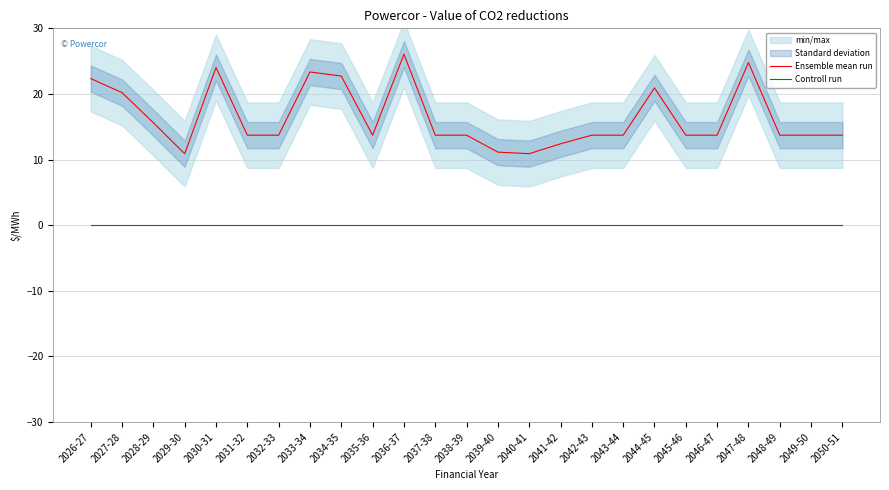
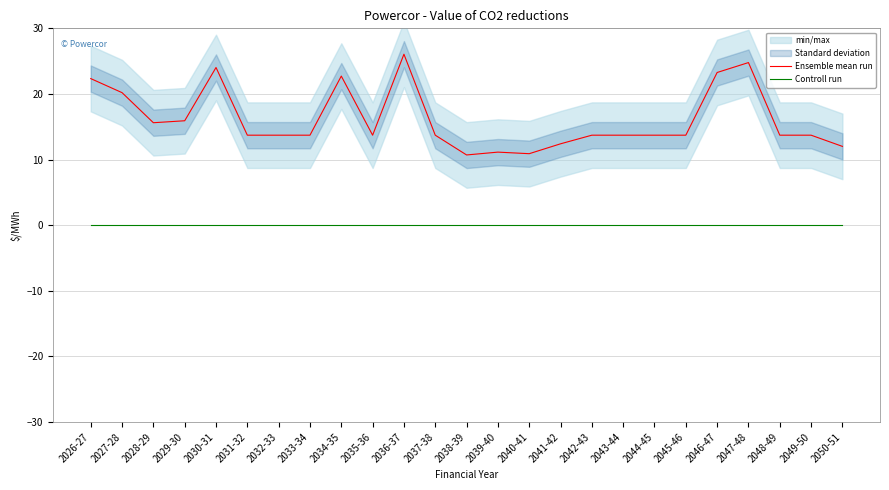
  {
    "Ensemble mean run": {
      "2026-27": 22,
      "2027-28": 20,
      "2028-29": 16,
-     "2029-30": 11,
+     "2029-30": 16,
      "2030-31": 24,
      "2031-32": 14,
      "2032-33": 14,
-     "2033-34": 23,
+     "2033-34": 14,
      "2034-35": 23,
      "2035-36": 14,
      "2036-37": 26,
      "2037-38": 14,
-     "2038-39": 14,
+     "2038-39": 11,
      "2039-40": 11,
      "2040-41": 11,
      "2041-42": 12,
      "2042-43": 14,
      "2043-44": 14,
-     "2044-45": 21,
+     "2044-45": 14,
      "2045-46": 14,
-     "2046-47": 14,
+     "2046-47": 23,
      "2047-48": 25,
      "2048-49": 14,
      "2049-50": 14,
-     "2050-51": 14
+     "2050-51": 12
    },
    "Controll run": {
      "2026-27": 0,
      "2027-28": 0,
      "2028-29": 0,
      "2029-30": 0,
      "2030-31": 0,
      "2031-32": 0,
      "2032-33": 0,
      "2033-34": 0,
      "2034-35": 0,
      "2035-36": 0,
      "2036-37": 0,
      "2037-38": 0,
      "2038-39": 0,
      "2039-40": 0,
      "2040-41": 0,
      "2041-42": 0,
      "2042-43": 0,
      "2043-44": 0,
      "2044-45": 0,
      "2045-46": 0,
      "2046-47": 0,
      "2047-48": 0,
      "2048-49": 0,
      "2049-50": 0,
      "2050-51": 0
    }
  }
